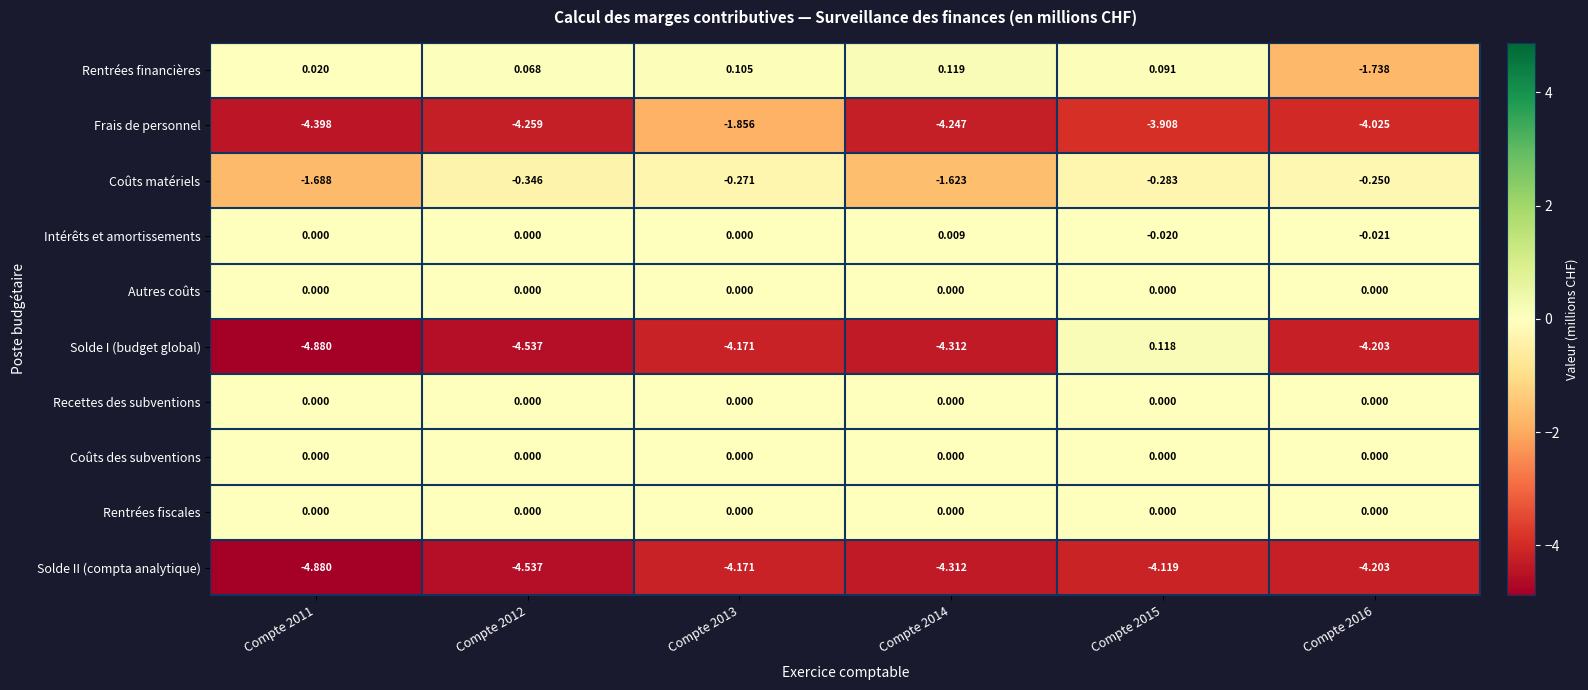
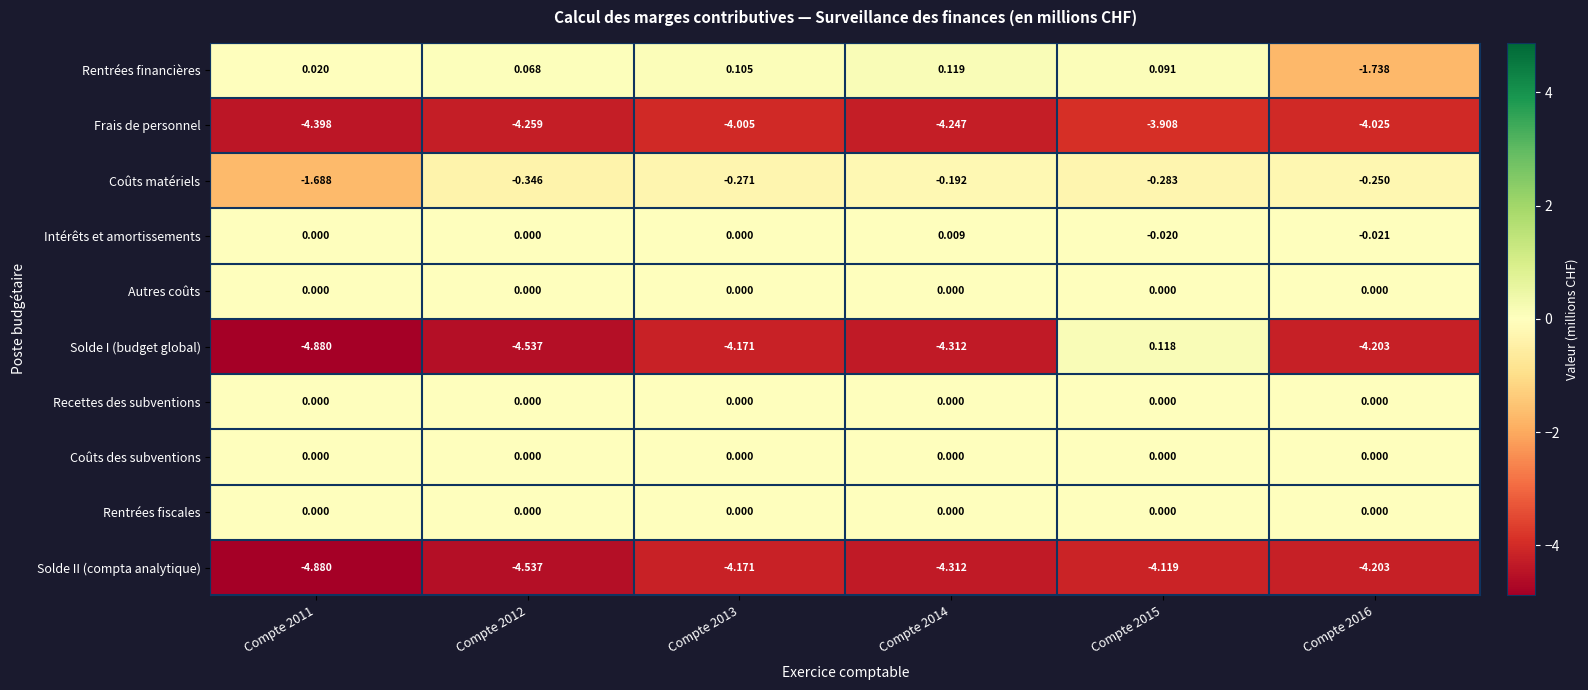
  {
    "Rentrées financières": {
      "Compte 2011": 0.020,
      "Compte 2012": 0.068,
      "Compte 2013": 0.105,
      "Compte 2014": 0.119,
      "Compte 2015": 0.091,
      "Compte 2016": -1.738
    },
    "Frais de personnel": {
      "Compte 2011": -4.398,
      "Compte 2012": -4.259,
-     "Compte 2013": -1.856,
+     "Compte 2013": -4.005,
      "Compte 2014": -4.247,
      "Compte 2015": -3.908,
      "Compte 2016": -4.025
    },
    "Coûts matériels": {
      "Compte 2011": -1.688,
      "Compte 2012": -0.346,
      "Compte 2013": -0.271,
-     "Compte 2014": -1.623,
+     "Compte 2014": -0.192,
      "Compte 2015": -0.283,
      "Compte 2016": -0.250
    },
    "Intérêts et amortissements": {
      "Compte 2011": 0.000,
      "Compte 2012": 0.000,
      "Compte 2013": 0.000,
      "Compte 2014": 0.009,
      "Compte 2015": -0.020,
      "Compte 2016": -0.021
    },
    "Autres coûts": {
      "Compte 2011": 0.000,
      "Compte 2012": 0.000,
      "Compte 2013": 0.000,
      "Compte 2014": 0.000,
      "Compte 2015": 0.000,
      "Compte 2016": 0.000
    },
    "Solde I (budget global)": {
      "Compte 2011": -4.880,
      "Compte 2012": -4.537,
      "Compte 2013": -4.171,
      "Compte 2014": -4.312,
      "Compte 2015": 0.118,
      "Compte 2016": -4.203
    },
    "Recettes des subventions": {
      "Compte 2011": 0.000,
      "Compte 2012": 0.000,
      "Compte 2013": 0.000,
      "Compte 2014": 0.000,
      "Compte 2015": 0.000,
      "Compte 2016": 0.000
    },
    "Coûts des subventions": {
      "Compte 2011": 0.000,
      "Compte 2012": 0.000,
      "Compte 2013": 0.000,
      "Compte 2014": 0.000,
      "Compte 2015": 0.000,
      "Compte 2016": 0.000
    },
    "Rentrées fiscales": {
      "Compte 2011": 0.000,
      "Compte 2012": 0.000,
      "Compte 2013": 0.000,
      "Compte 2014": 0.000,
      "Compte 2015": 0.000,
      "Compte 2016": 0.000
    },
    "Solde II (compta analytique)": {
      "Compte 2011": -4.880,
      "Compte 2012": -4.537,
      "Compte 2013": -4.171,
      "Compte 2014": -4.312,
      "Compte 2015": -4.119,
      "Compte 2016": -4.203
    }
  }
